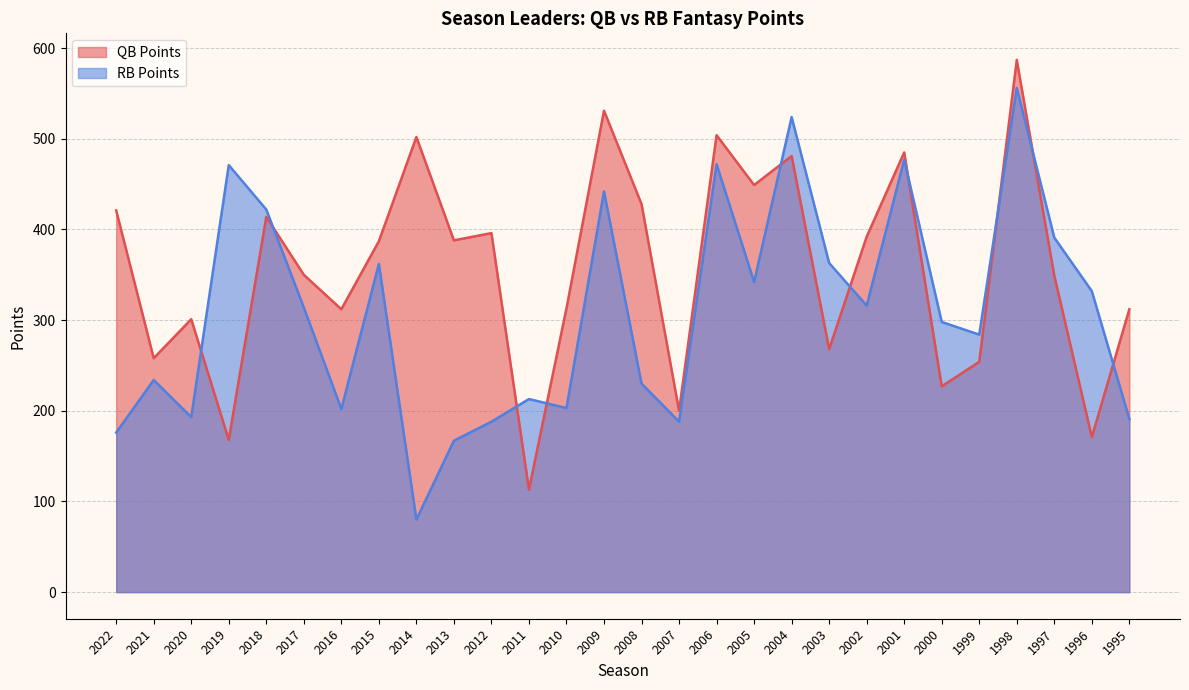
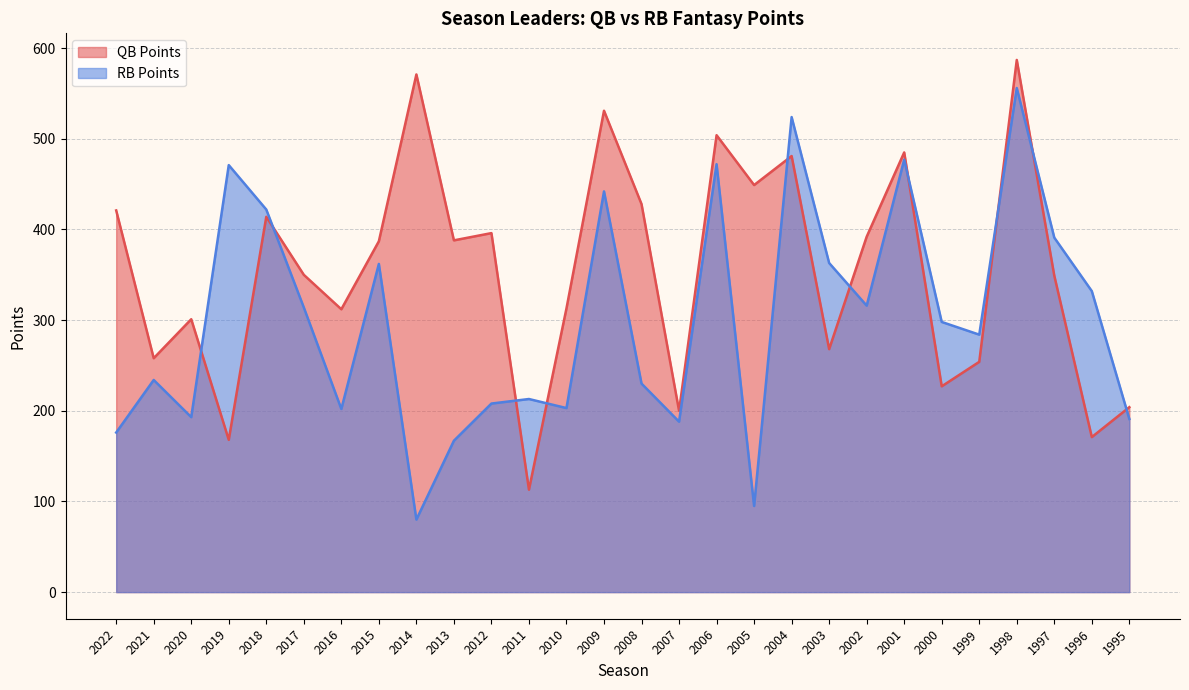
  {
    "QB Points": {
      "2022": 420,
      "2021": 260,
      "2020": 300,
      "2019": 170,
      "2018": 410,
      "2017": 350,
      "2016": 310,
      "2015": 390,
-     "2014": 500,
+     "2014": 570,
      "2013": 390,
      "2012": 400,
      "2011": 110,
      "2010": 310,
      "2009": 530,
      "2008": 430,
      "2007": 200,
      "2006": 500,
      "2005": 450,
      "2004": 480,
      "2003": 270,
      "2002": 390,
      "2001": 490,
      "2000": 230,
      "1999": 250,
      "1998": 590,
      "1997": 350,
      "1996": 170,
-     "1995": 310
+     "1995": 200
    },
    "RB Points": {
      "2022": 180,
      "2021": 230,
      "2020": 190,
      "2019": 470,
      "2018": 420,
      "2017": 310,
      "2016": 200,
      "2015": 360,
      "2014": 80,
      "2013": 170,
-     "2012": 190,
+     "2012": 210,
      "2011": 210,
      "2010": 200,
      "2009": 440,
      "2008": 230,
      "2007": 190,
      "2006": 470,
-     "2005": 340,
+     "2005": 100,
      "2004": 520,
      "2003": 360,
      "2002": 320,
      "2001": 480,
      "2000": 300,
      "1999": 280,
      "1998": 560,
      "1997": 390,
      "1996": 330,
      "1995": 190
    }
  }
